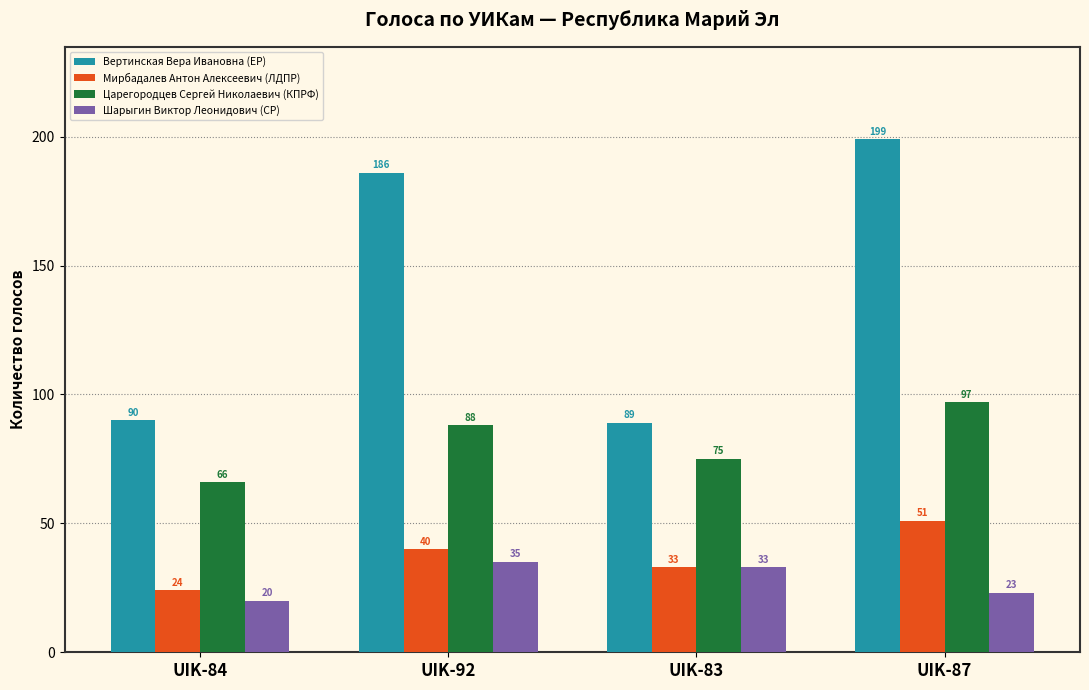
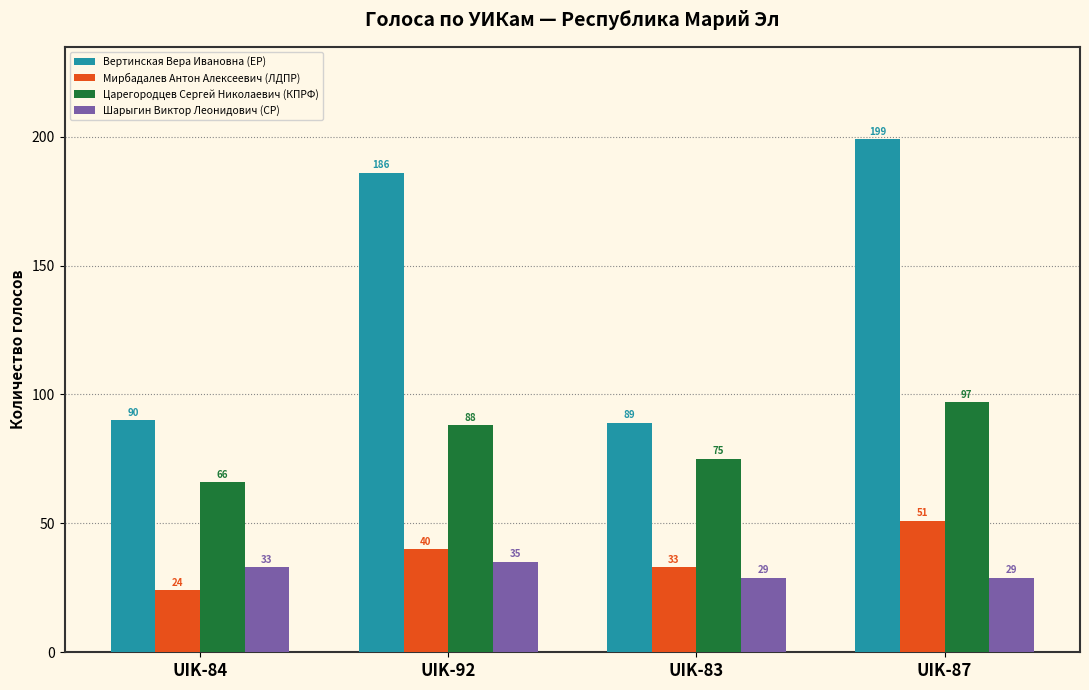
  {
    "Вертинская Вера Ивановна (ЕР)": {
      "UIK-84": 90,
      "UIK-92": 186,
      "UIK-83": 89,
      "UIK-87": 199
    },
    "Мирбадалев Антон Алексеевич (ЛДПР)": {
      "UIK-84": 24,
      "UIK-92": 40,
      "UIK-83": 33,
      "UIK-87": 51
    },
    "Царегородцев Сергей Николаевич (КПРФ)": {
      "UIK-84": 66,
      "UIK-92": 88,
      "UIK-83": 75,
      "UIK-87": 97
    },
    "Шарыгин Виктор Леонидович (СР)": {
-     "UIK-84": 20,
+     "UIK-84": 33,
      "UIK-92": 35,
-     "UIK-83": 33,
-     "UIK-87": 23
+     "UIK-83": 29,
+     "UIK-87": 29
    }
  }
